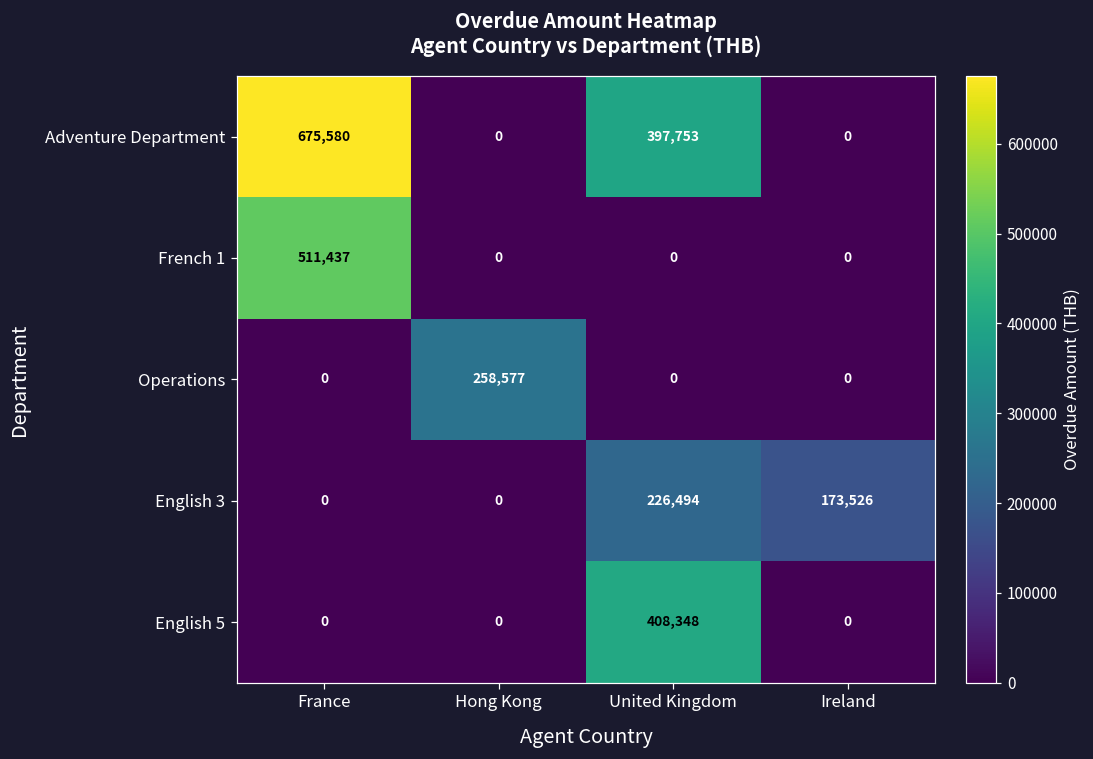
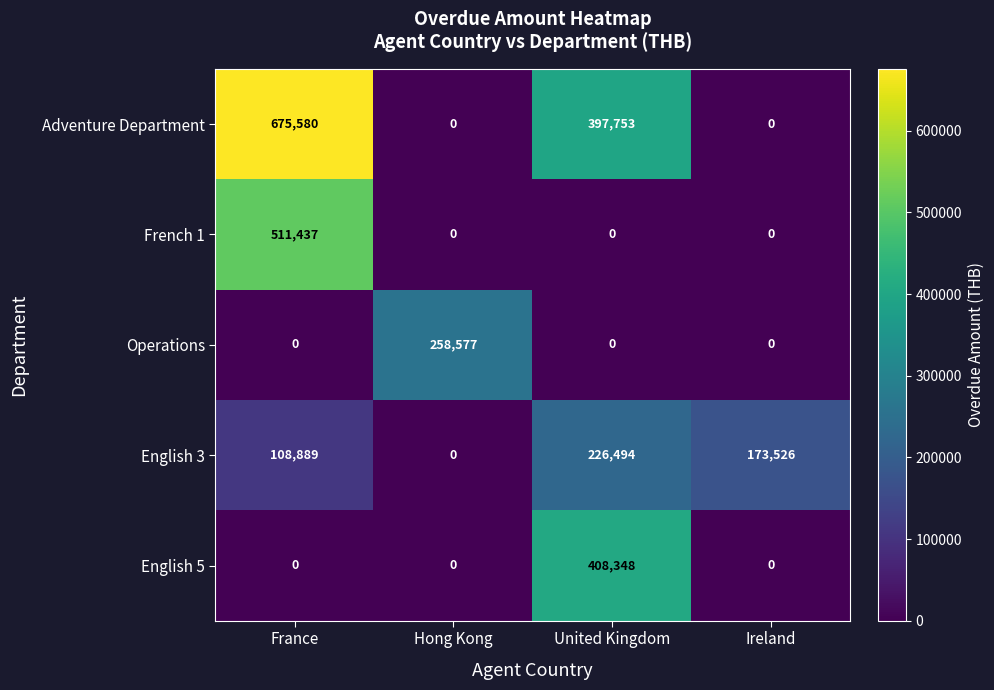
  {
    "Adventure Department": {
      "France": "675,580",
      "Hong Kong": "0",
      "United Kingdom": "397,753",
      "Ireland": "0"
    },
    "French 1": {
      "France": "511,437",
      "Hong Kong": "0",
      "United Kingdom": "0",
      "Ireland": "0"
    },
    "Operations": {
      "France": "0",
      "Hong Kong": "258,577",
      "United Kingdom": "0",
      "Ireland": "0"
    },
    "English 3": {
-     "France": "0",
+     "France": "108,889",
      "Hong Kong": "0",
      "United Kingdom": "226,494",
      "Ireland": "173,526"
    },
    "English 5": {
      "France": "0",
      "Hong Kong": "0",
      "United Kingdom": "408,348",
      "Ireland": "0"
    }
  }
